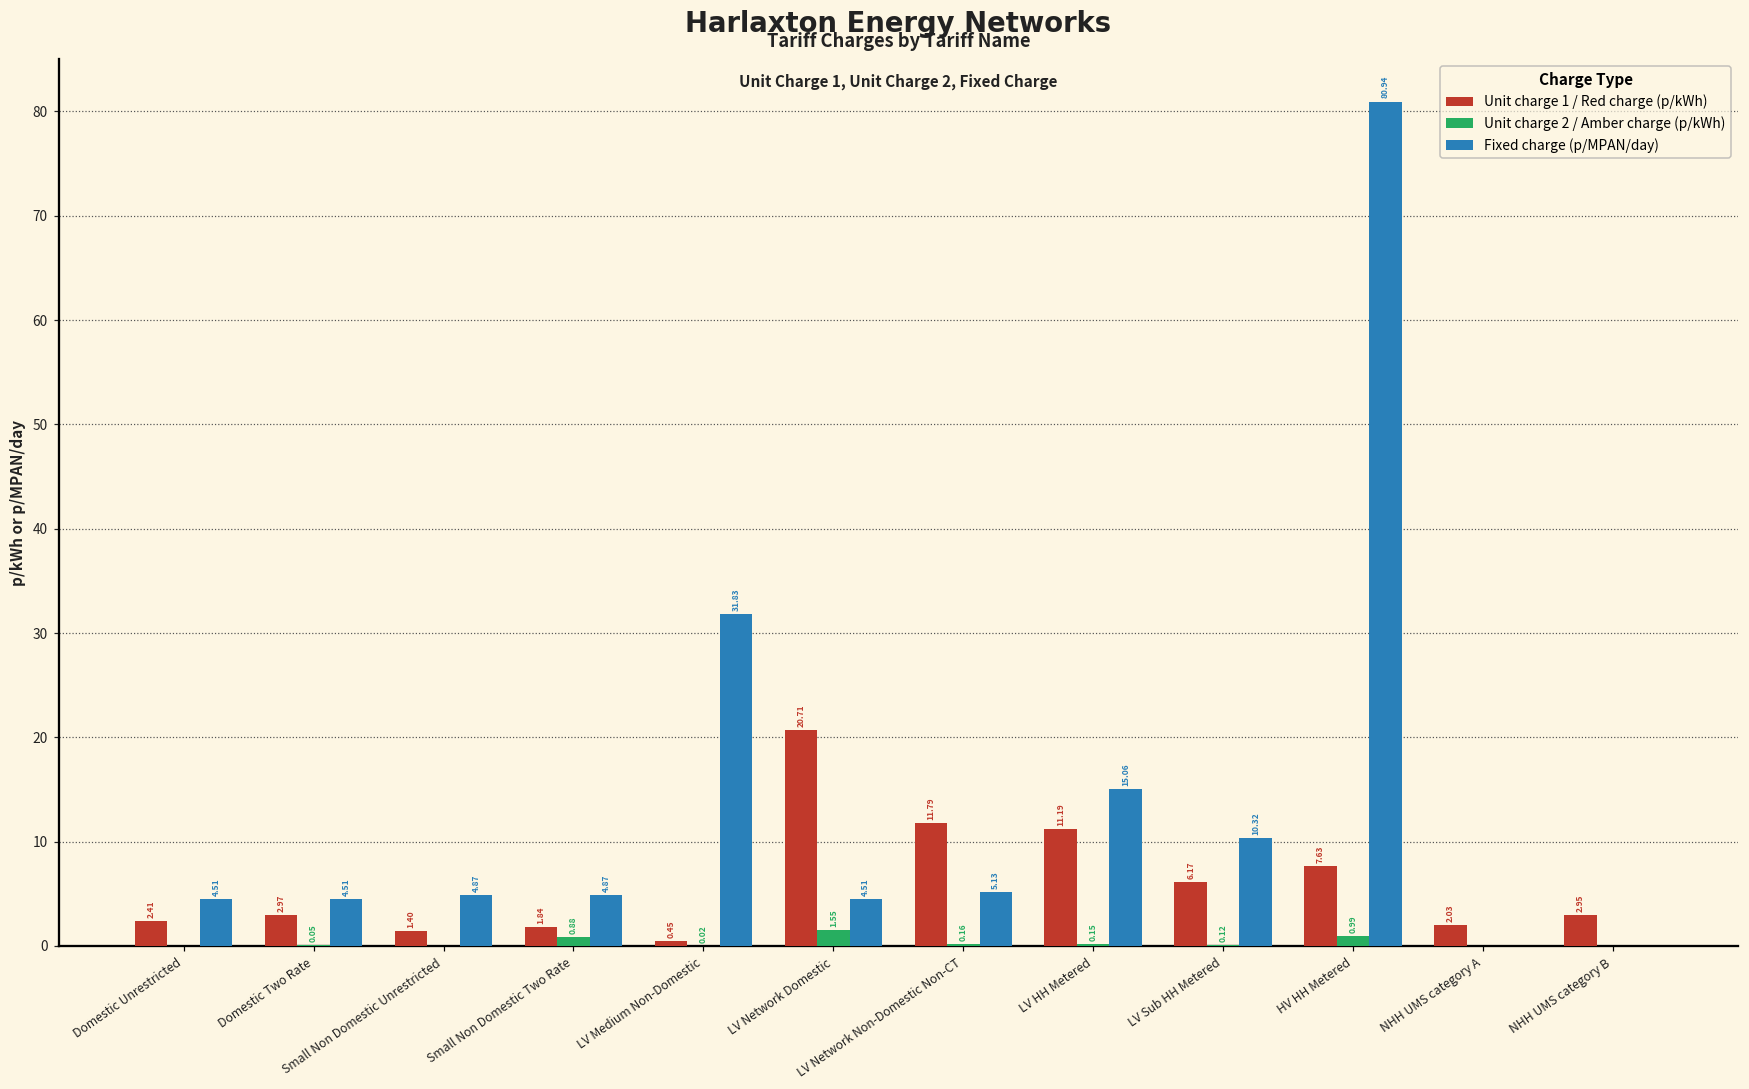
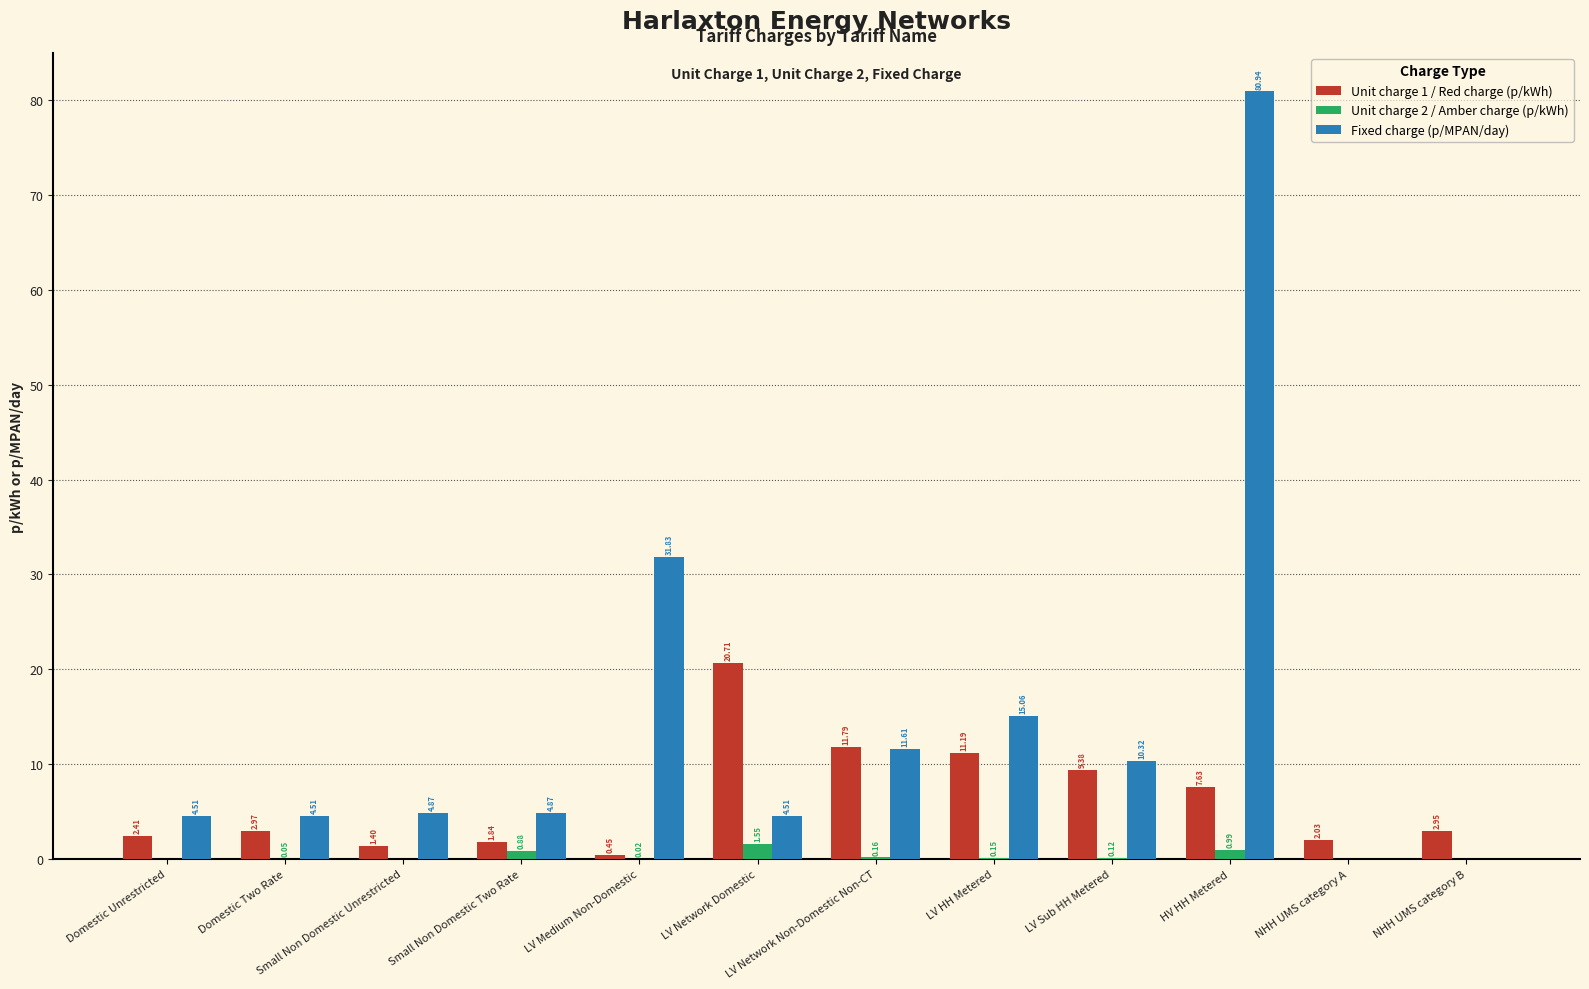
  {
    "Unit charge 1 / Red charge (p/kWh)": {
      "Domestic Unrestricted": 2.41,
      "Domestic Two Rate": 2.97,
      "Small Non Domestic Unrestricted": 1.40,
      "Small Non Domestic Two Rate": 1.84,
      "LV Medium Non-Domestic": 0.45,
      "LV Network Domestic": 20.71,
      "LV Network Non-Domestic Non-CT": 11.79,
      "LV HH Metered": 11.19,
-     "LV Sub HH Metered": 6.17,
+     "LV Sub HH Metered": 9.38,
      "HV HH Metered": 7.63,
      "NHH UMS category A": 2.03,
      "NHH UMS category B": 2.95
    },
    "Unit charge 2 / Amber charge (p/kWh)": {
      "Domestic Two Rate": 0.05,
      "Small Non Domestic Two Rate": 0.88,
      "LV Medium Non-Domestic": 0.02,
      "LV Network Domestic": 1.55,
      "LV Network Non-Domestic Non-CT": 0.16,
      "LV HH Metered": 0.15,
      "LV Sub HH Metered": 0.12,
      "HV HH Metered": 0.99
    },
    "Fixed charge (p/MPAN/day)": {
      "Domestic Unrestricted": 4.51,
      "Domestic Two Rate": 4.51,
      "Small Non Domestic Unrestricted": 4.87,
      "Small Non Domestic Two Rate": 4.87,
      "LV Medium Non-Domestic": 31.83,
      "LV Network Domestic": 4.51,
-     "LV Network Non-Domestic Non-CT": 5.13,
+     "LV Network Non-Domestic Non-CT": 11.61,
      "LV HH Metered": 15.06,
      "LV Sub HH Metered": 10.32,
      "HV HH Metered": 80.94
    }
  }
